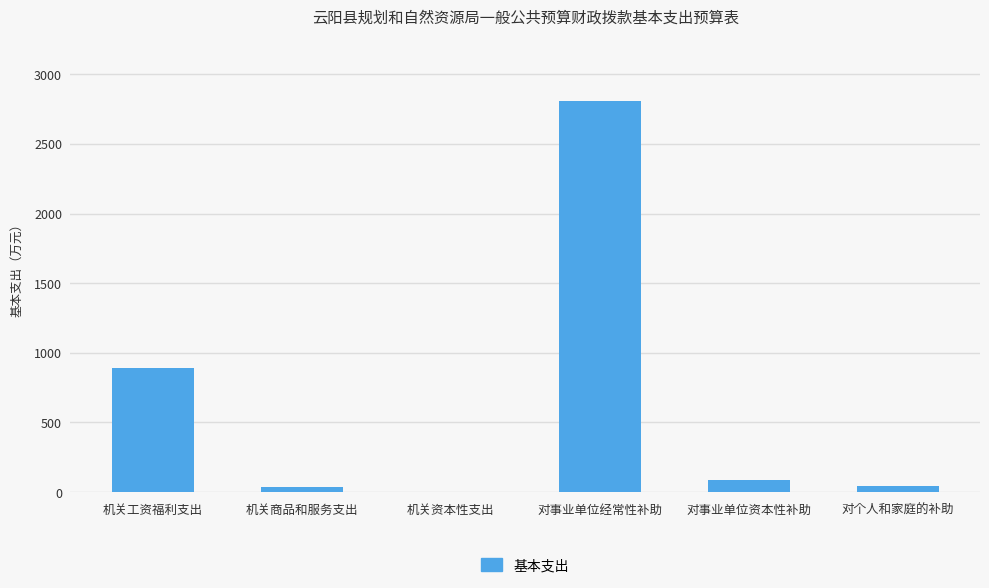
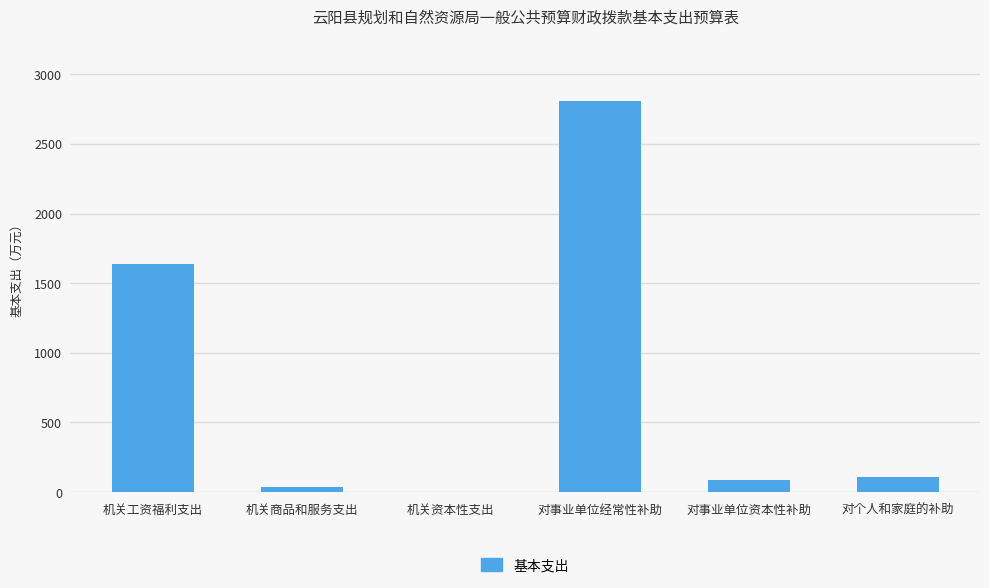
  {
-   "机关工资福利支出": 890,
+   "机关工资福利支出": 1640,
    "机关商品和服务支出": 40,
    "对事业单位经常性补助": 2810,
    "对事业单位资本性补助": 90,
-   "对个人和家庭的补助": 50
+   "对个人和家庭的补助": 110
  }
